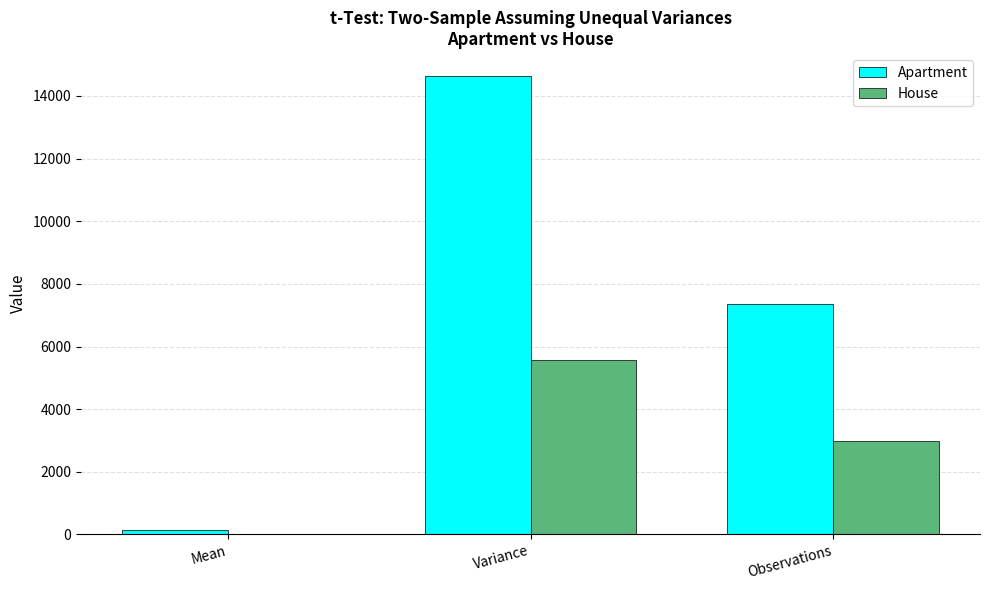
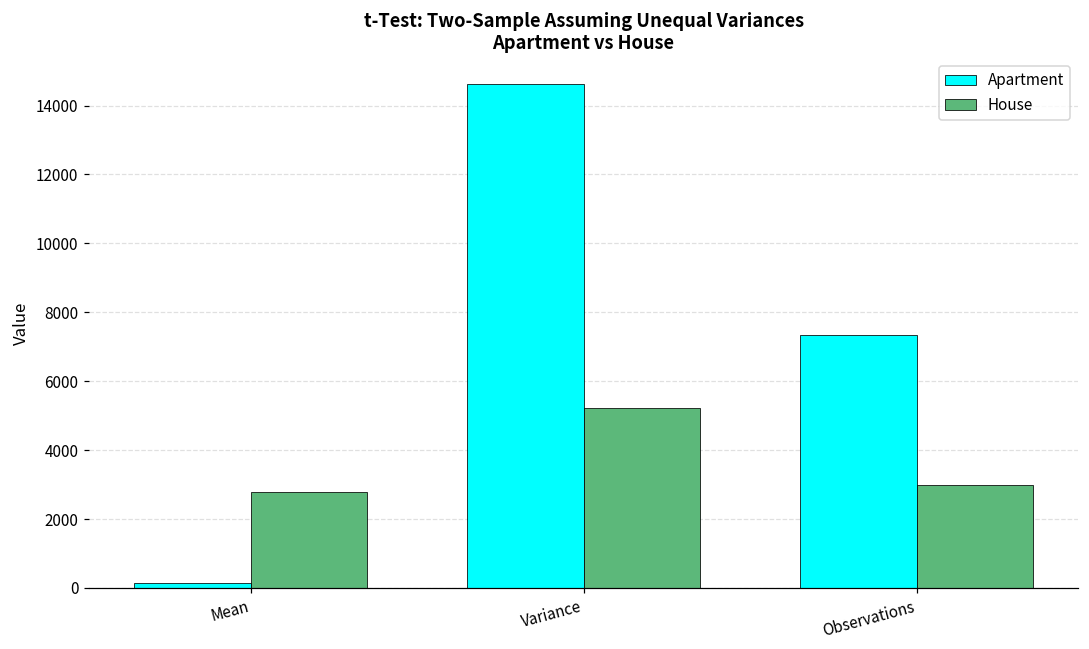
  {
    "Apartment": {
      "Mean": 100,
      "Variance": 14600,
      "Observations": 7400
    },
    "House": {
-     "Mean": 0,
-     "Variance": 5600,
+     "Mean": 2800,
+     "Variance": 5200,
      "Observations": 3000
    }
  }
